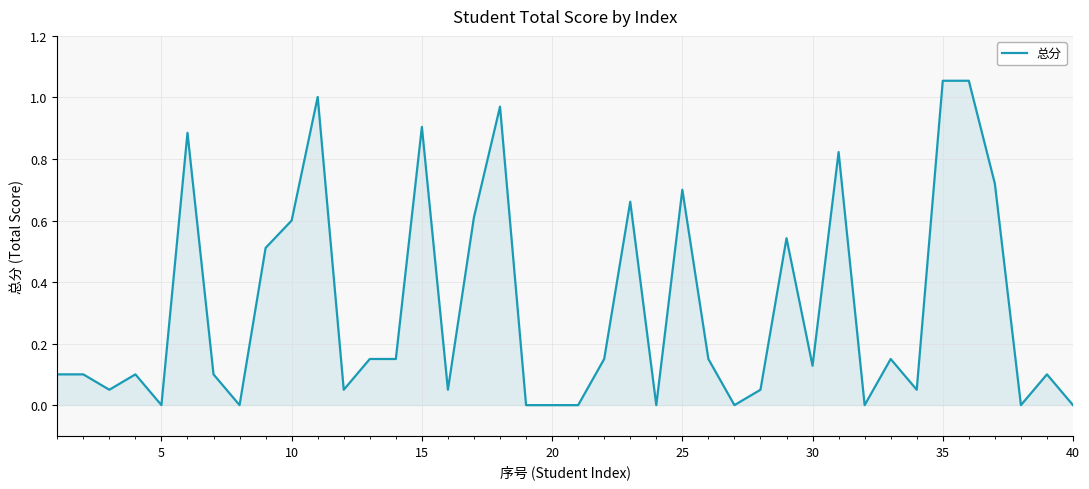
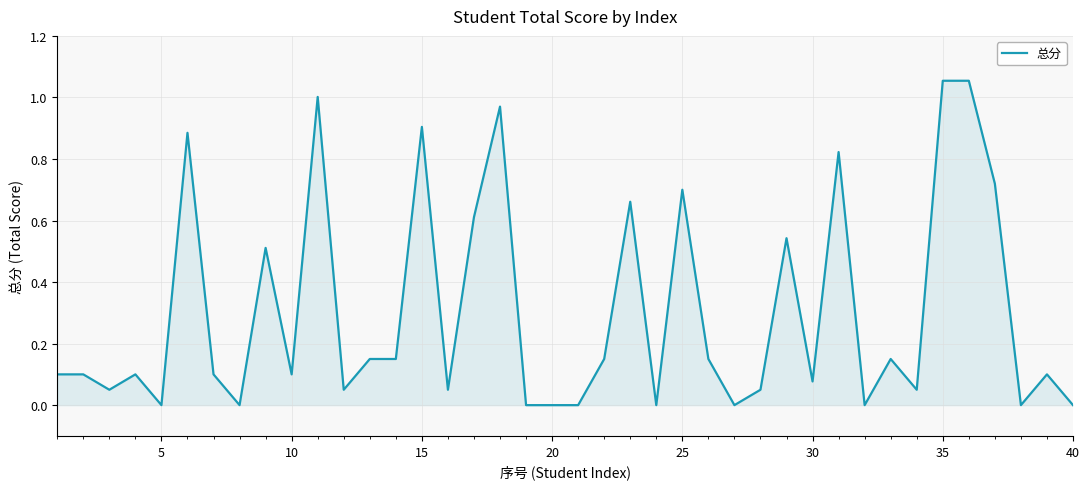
  {
    "5": 0.00,
-   "10": 0.6,
+   "10": 0.1,
    "15": 0.90,
    "20": 0.00,
    "25": 0.70,
-   "30": 0.13,
+   "30": 0.08,
    "35": 1.05,
    "40": 0.00
  }
